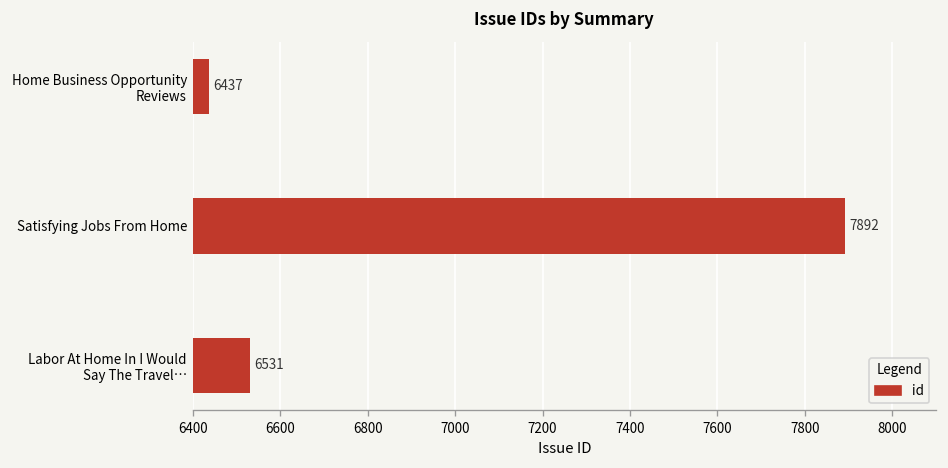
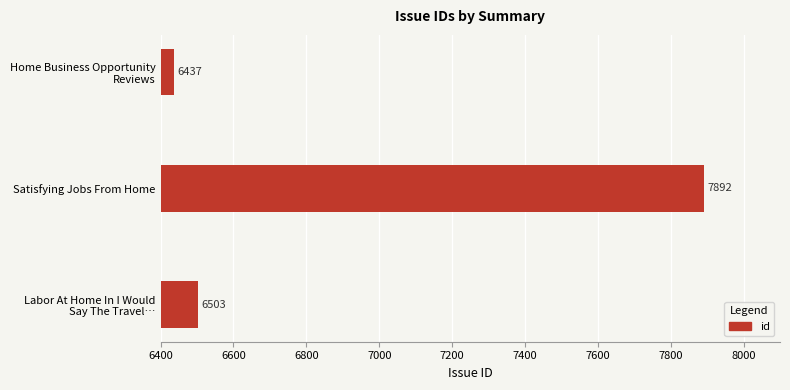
  {
    "Home Business Opportunity Reviews": 6437,
    "Satisfying Jobs From Home": 7892,
-   "Labor At Home In I Would Say The Travel…": 6531
+   "Labor At Home In I Would Say The Travel…": 6503
  }
